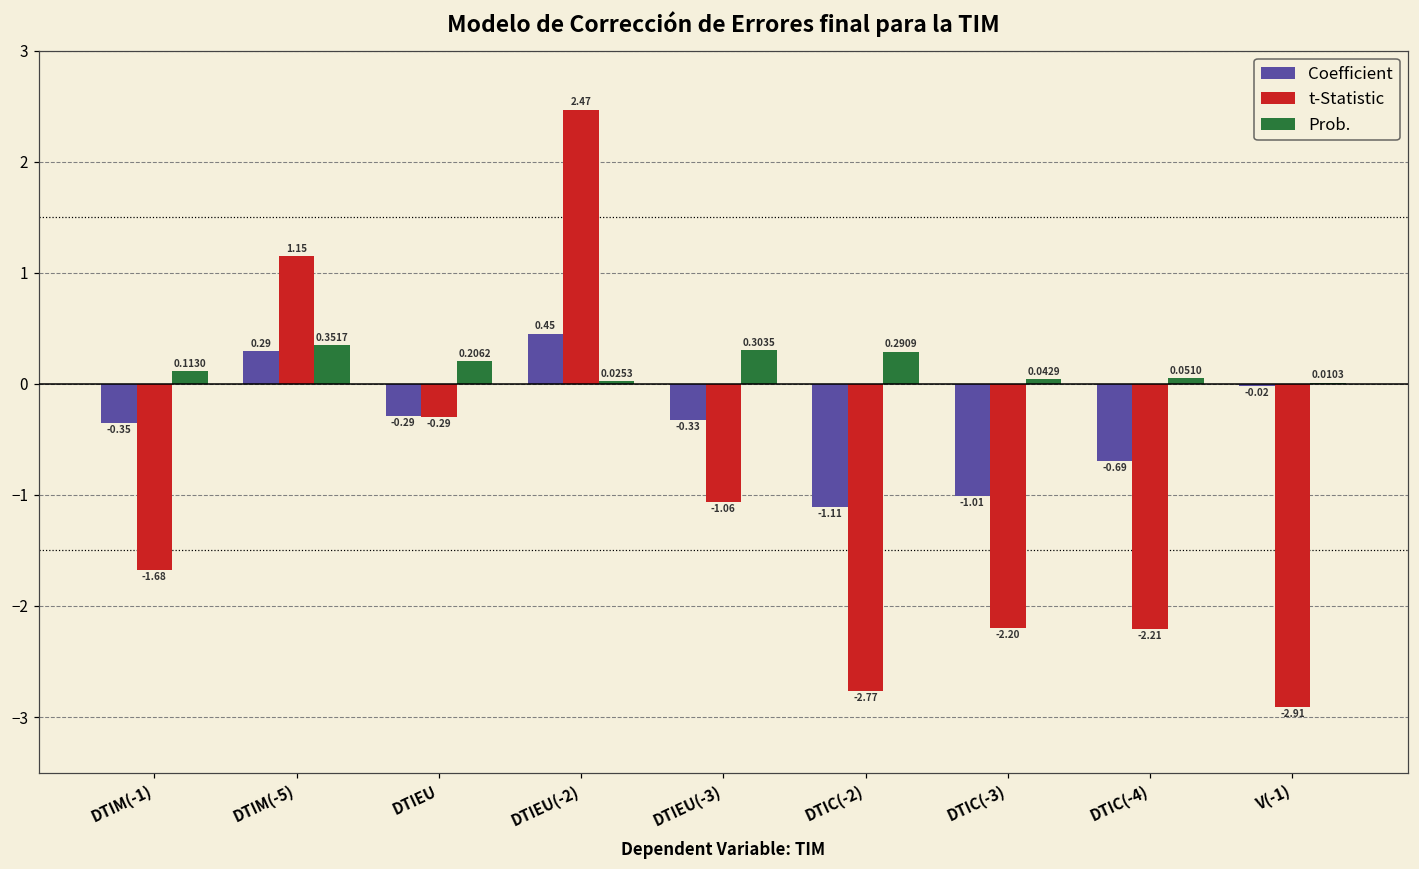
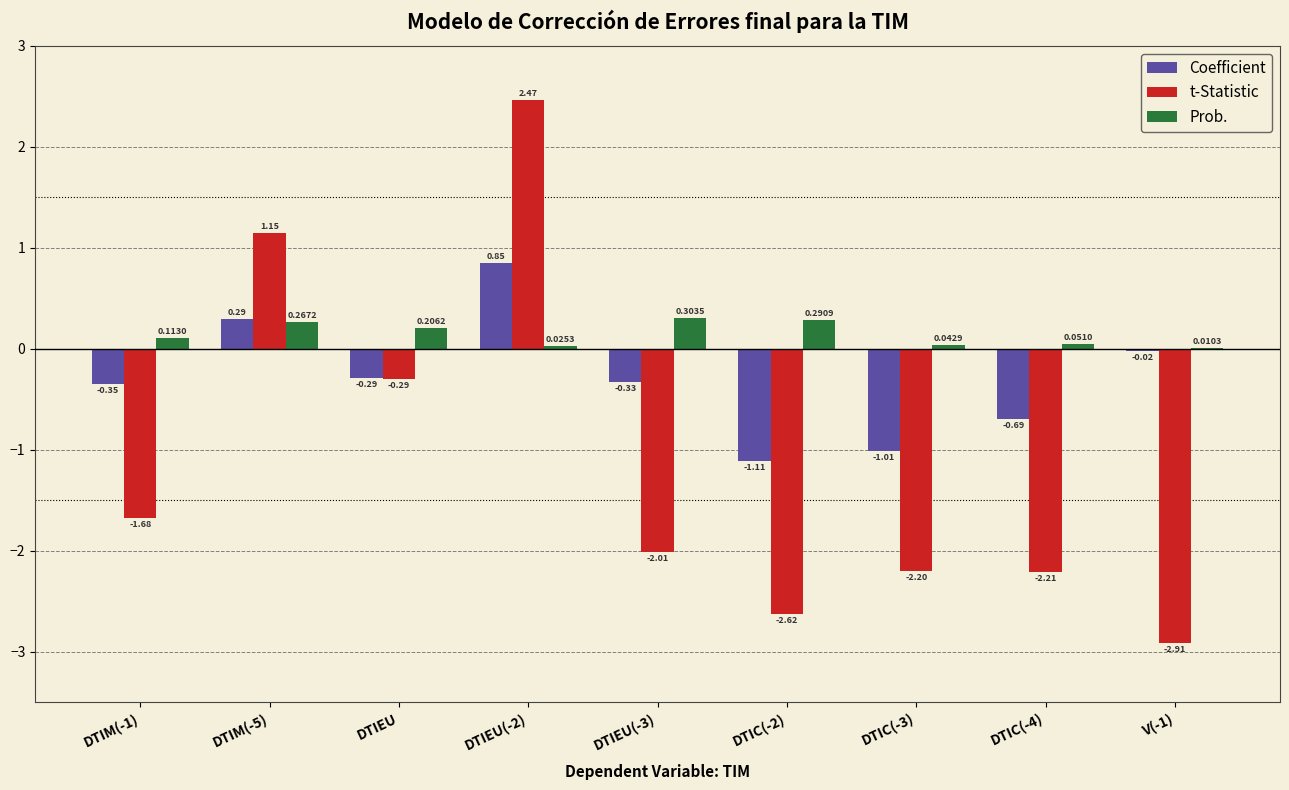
  {
    "Coefficient": {
      "DTIM(-1)": -0.35,
      "DTIM(-5)": 0.29,
      "DTIEU": -0.29,
-     "DTIEU(-2)": 0.45,
+     "DTIEU(-2)": 0.85,
      "DTIEU(-3)": -0.33,
      "DTIC(-2)": -1.11,
      "DTIC(-3)": -1.01,
      "DTIC(-4)": -0.69,
      "V(-1)": -0.02
    },
    "t-Statistic": {
      "DTIM(-1)": -1.68,
      "DTIM(-5)": 1.15,
      "DTIEU": -0.29,
      "DTIEU(-2)": 2.47,
-     "DTIEU(-3)": -1.06,
-     "DTIC(-2)": -2.77,
+     "DTIEU(-3)": -2.01,
+     "DTIC(-2)": -2.62,
      "DTIC(-3)": -2.20,
      "DTIC(-4)": -2.21,
      "V(-1)": -2.91
    },
    "Prob.": {
      "DTIM(-1)": 0.1130,
-     "DTIM(-5)": 0.3517,
+     "DTIM(-5)": 0.2672,
      "DTIEU": 0.2062,
      "DTIEU(-2)": 0.0253,
      "DTIEU(-3)": 0.3035,
      "DTIC(-2)": 0.2909,
      "DTIC(-3)": 0.0429,
      "DTIC(-4)": 0.0510,
      "V(-1)": 0.0103
    }
  }
